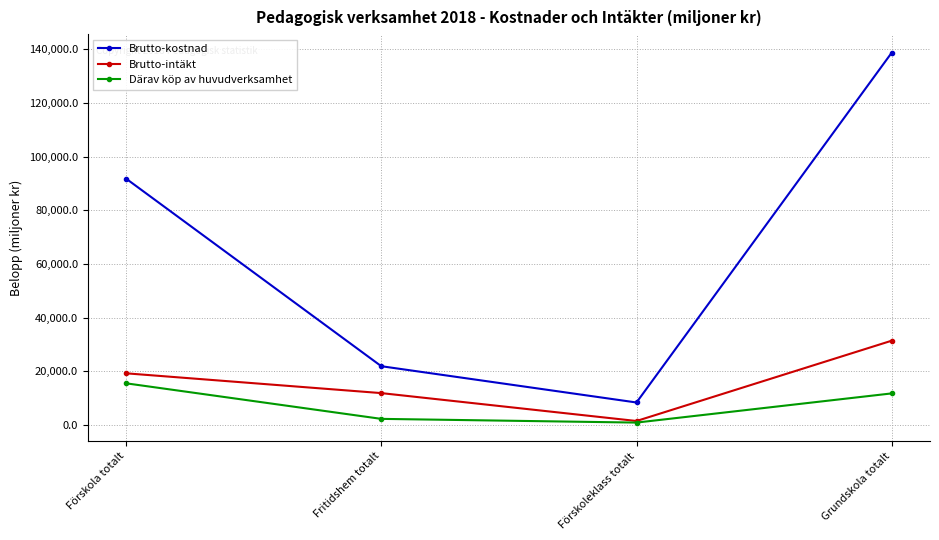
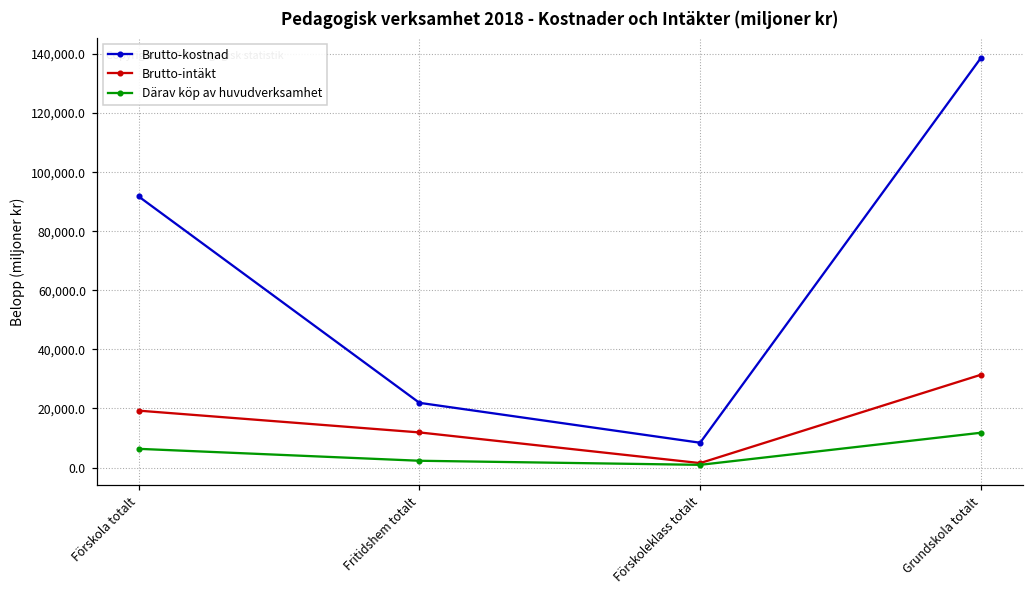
  {
    "Brutto-kostnad": {
      "Förskola totalt": "92,000",
      "Fritidshem totalt": "22,000",
      "Förskoleklass totalt": "8,000",
      "Grundskola totalt": "139,000"
    },
    "Brutto-intäkt": {
      "Förskola totalt": "19,000",
      "Fritidshem totalt": "12,000",
      "Grundskola totalt": "31,000"
    },
    "Därav köp av huvudverksamhet": {
-     "Förskola totalt": "16,000",
+     "Förskola totalt": "6,000",
      "Fritidshem totalt": "2,000",
      "Grundskola totalt": "12,000"
    }
  }
